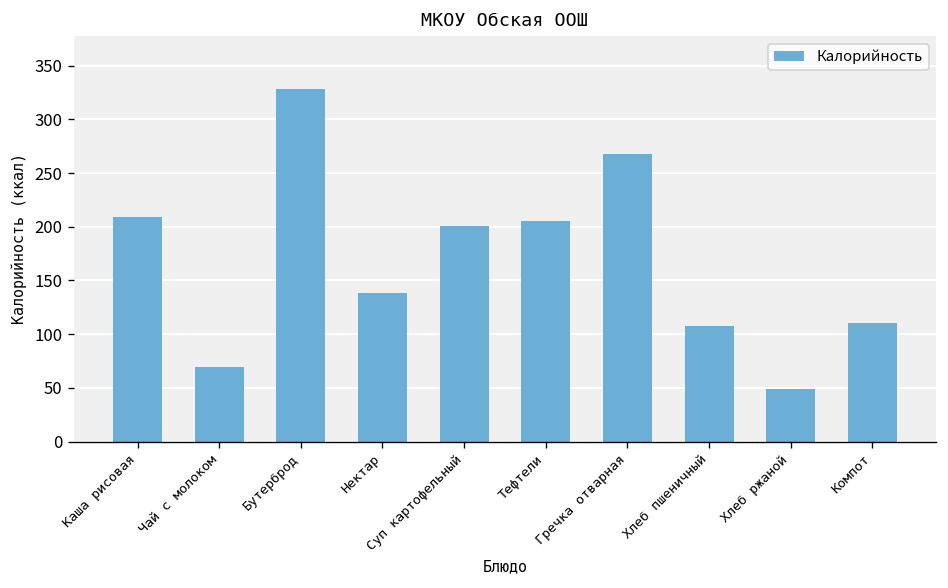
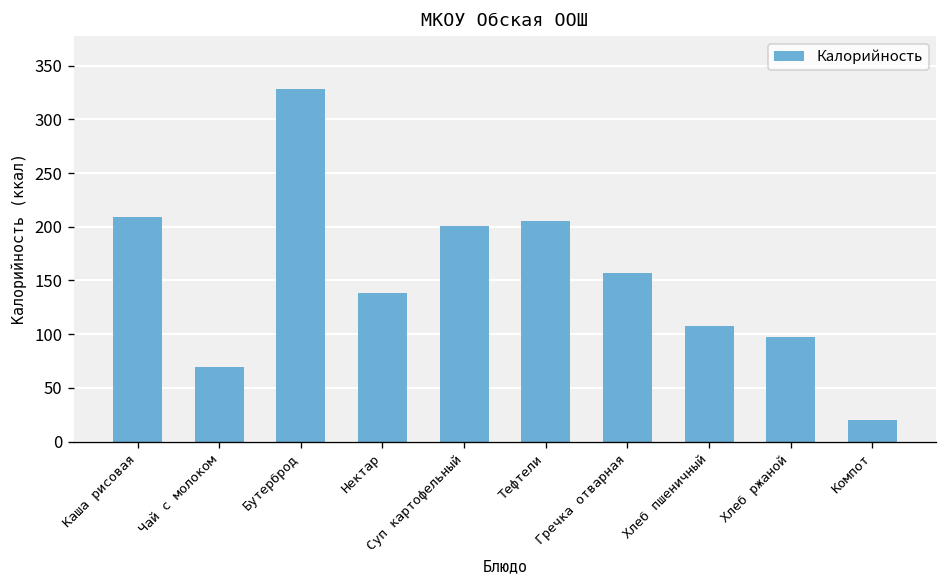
  {
    "Каша рисовая": 210,
    "Чай с молоком": 70,
    "Бутерброд": 330,
    "Нектар": 140,
    "Суп картофельный": 200,
    "Тефтели": 210,
-   "Гречка отварная": 270,
+   "Гречка отварная": 160,
    "Хлеб пшеничный": 110,
-   "Хлеб ржаной": 50,
-   "Компот": 110
+   "Хлеб ржаной": 100,
+   "Компот": 20
  }
